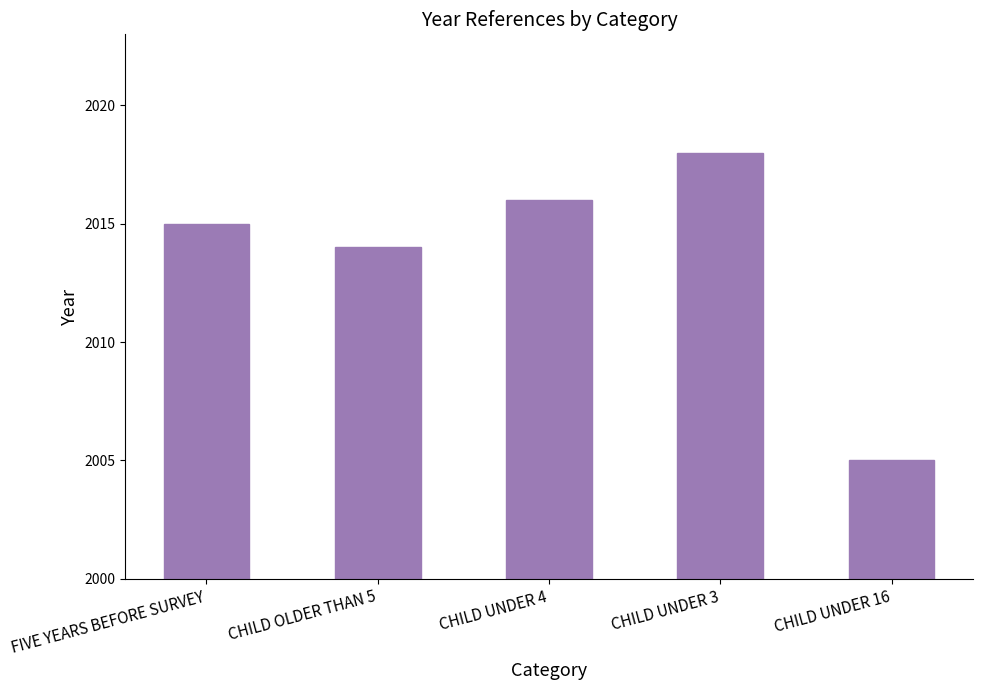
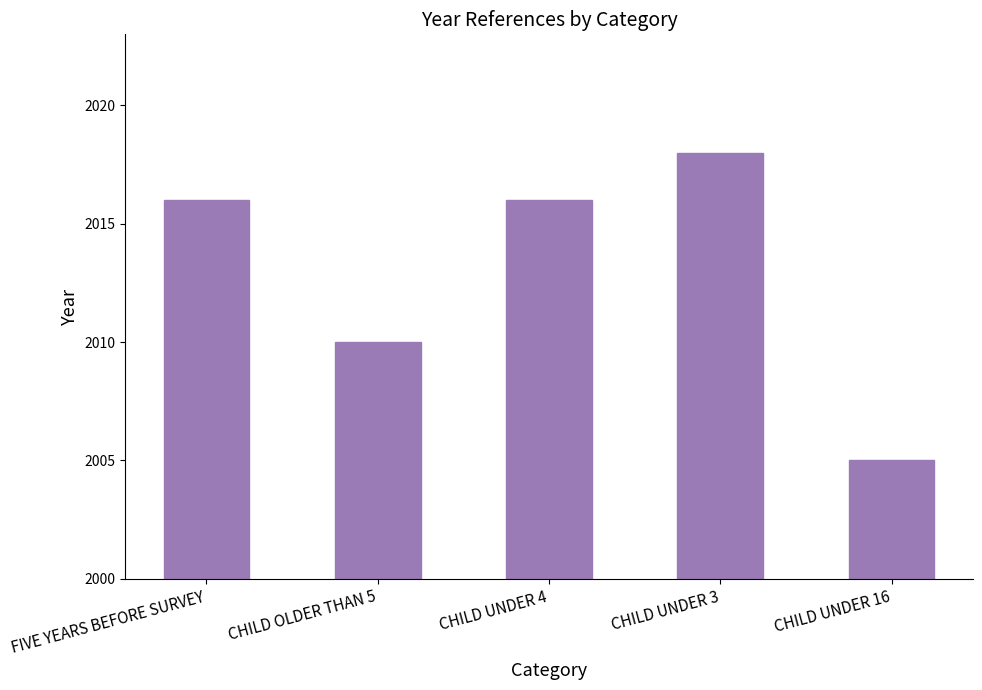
  {
-   "FIVE YEARS BEFORE SURVEY": 2015,
-   "CHILD OLDER THAN 5": 2014,
+   "FIVE YEARS BEFORE SURVEY": 2016,
+   "CHILD OLDER THAN 5": 2010,
    "CHILD UNDER 4": 2016,
    "CHILD UNDER 3": 2018,
    "CHILD UNDER 16": 2005
  }
